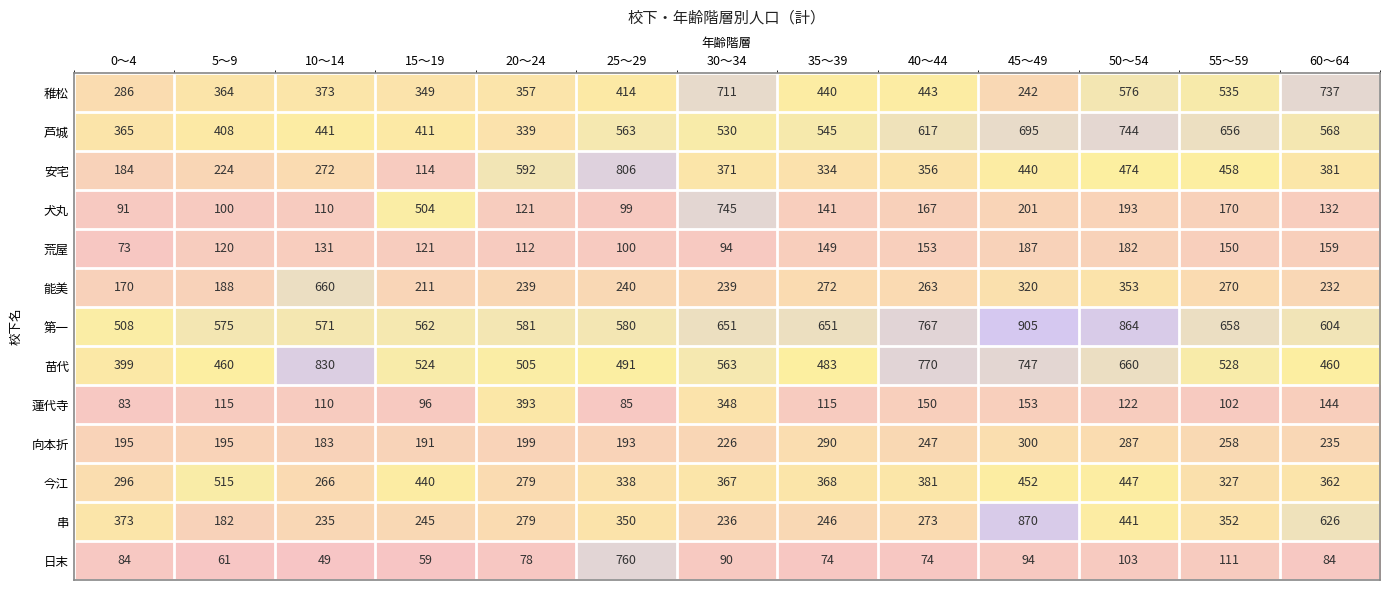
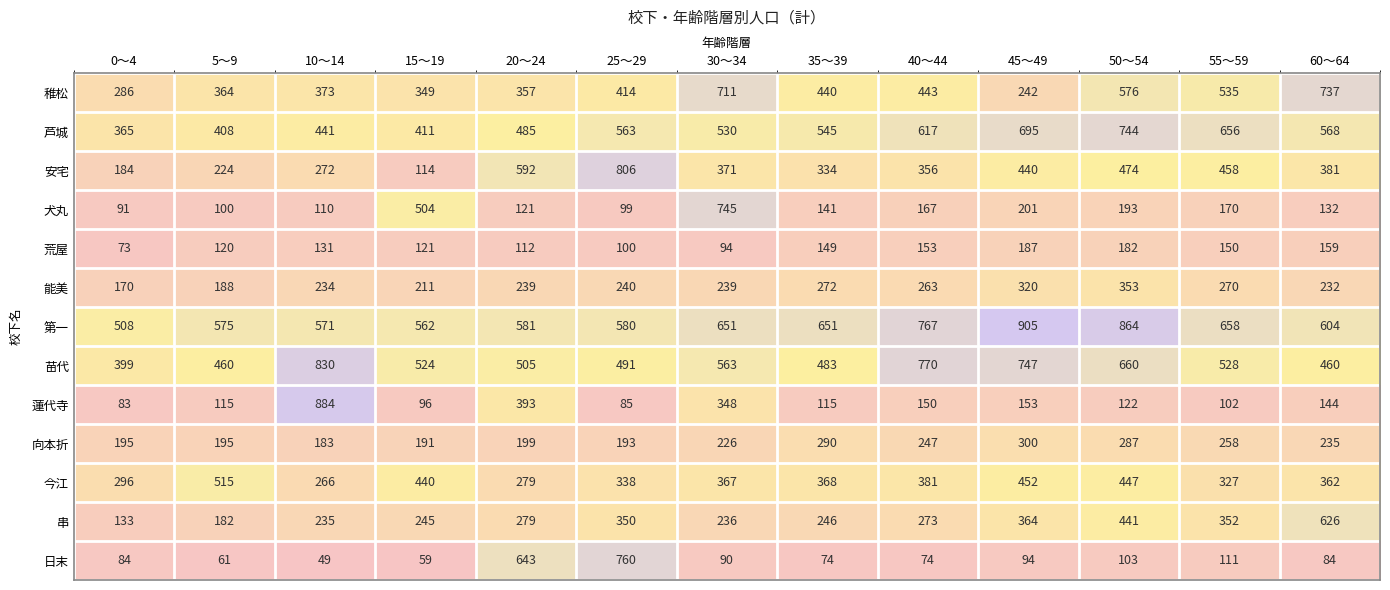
  {
    "稚松": {
      "0～4": 286,
      "5～9": 364,
      "10～14": 373,
      "15～19": 349,
      "20～24": 357,
      "25～29": 414,
      "30～34": 711,
      "35～39": 440,
      "40～44": 443,
      "45～49": 242,
      "50～54": 576,
      "55～59": 535,
      "60～64": 737
    },
    "芦城": {
      "0～4": 365,
      "5～9": 408,
      "10～14": 441,
      "15～19": 411,
-     "20～24": 339,
+     "20～24": 485,
      "25～29": 563,
      "30～34": 530,
      "35～39": 545,
      "40～44": 617,
      "45～49": 695,
      "50～54": 744,
      "55～59": 656,
      "60～64": 568
    },
    "安宅": {
      "0～4": 184,
      "5～9": 224,
      "10～14": 272,
      "15～19": 114,
      "20～24": 592,
      "25～29": 806,
      "30～34": 371,
      "35～39": 334,
      "40～44": 356,
      "45～49": 440,
      "50～54": 474,
      "55～59": 458,
      "60～64": 381
    },
    "犬丸": {
      "0～4": 91,
      "5～9": 100,
      "10～14": 110,
      "15～19": 504,
      "20～24": 121,
      "25～29": 99,
      "30～34": 745,
      "35～39": 141,
      "40～44": 167,
      "45～49": 201,
      "50～54": 193,
      "55～59": 170,
      "60～64": 132
    },
    "荒屋": {
      "0～4": 73,
      "5～9": 120,
      "10～14": 131,
      "15～19": 121,
      "20～24": 112,
      "25～29": 100,
      "30～34": 94,
      "35～39": 149,
      "40～44": 153,
      "45～49": 187,
      "50～54": 182,
      "55～59": 150,
      "60～64": 159
    },
    "能美": {
      "0～4": 170,
      "5～9": 188,
-     "10～14": 660,
+     "10～14": 234,
      "15～19": 211,
      "20～24": 239,
      "25～29": 240,
      "30～34": 239,
      "35～39": 272,
      "40～44": 263,
      "45～49": 320,
      "50～54": 353,
      "55～59": 270,
      "60～64": 232
    },
    "第一": {
      "0～4": 508,
      "5～9": 575,
      "10～14": 571,
      "15～19": 562,
      "20～24": 581,
      "25～29": 580,
      "30～34": 651,
      "35～39": 651,
      "40～44": 767,
      "45～49": 905,
      "50～54": 864,
      "55～59": 658,
      "60～64": 604
    },
    "苗代": {
      "0～4": 399,
      "5～9": 460,
      "10～14": 830,
      "15～19": 524,
      "20～24": 505,
      "25～29": 491,
      "30～34": 563,
      "35～39": 483,
      "40～44": 770,
      "45～49": 747,
      "50～54": 660,
      "55～59": 528,
      "60～64": 460
    },
    "蓮代寺": {
      "0～4": 83,
      "5～9": 115,
-     "10～14": 110,
+     "10～14": 884,
      "15～19": 96,
      "20～24": 393,
      "25～29": 85,
      "30～34": 348,
      "35～39": 115,
      "40～44": 150,
      "45～49": 153,
      "50～54": 122,
      "55～59": 102,
      "60～64": 144
    },
    "向本折": {
      "0～4": 195,
      "5～9": 195,
      "10～14": 183,
      "15～19": 191,
      "20～24": 199,
      "25～29": 193,
      "30～34": 226,
      "35～39": 290,
      "40～44": 247,
      "45～49": 300,
      "50～54": 287,
      "55～59": 258,
      "60～64": 235
    },
    "今江": {
      "0～4": 296,
      "5～9": 515,
      "10～14": 266,
      "15～19": 440,
      "20～24": 279,
      "25～29": 338,
      "30～34": 367,
      "35～39": 368,
      "40～44": 381,
      "45～49": 452,
      "50～54": 447,
      "55～59": 327,
      "60～64": 362
    },
    "串": {
-     "0～4": 373,
+     "0～4": 133,
      "5～9": 182,
      "10～14": 235,
      "15～19": 245,
      "20～24": 279,
      "25～29": 350,
      "30～34": 236,
      "35～39": 246,
      "40～44": 273,
-     "45～49": 870,
+     "45～49": 364,
      "50～54": 441,
      "55～59": 352,
      "60～64": 626
    },
    "日末": {
      "0～4": 84,
      "5～9": 61,
      "10～14": 49,
      "15～19": 59,
-     "20～24": 78,
+     "20～24": 643,
      "25～29": 760,
      "30～34": 90,
      "35～39": 74,
      "40～44": 74,
      "45～49": 94,
      "50～54": 103,
      "55～59": 111,
      "60～64": 84
    }
  }
